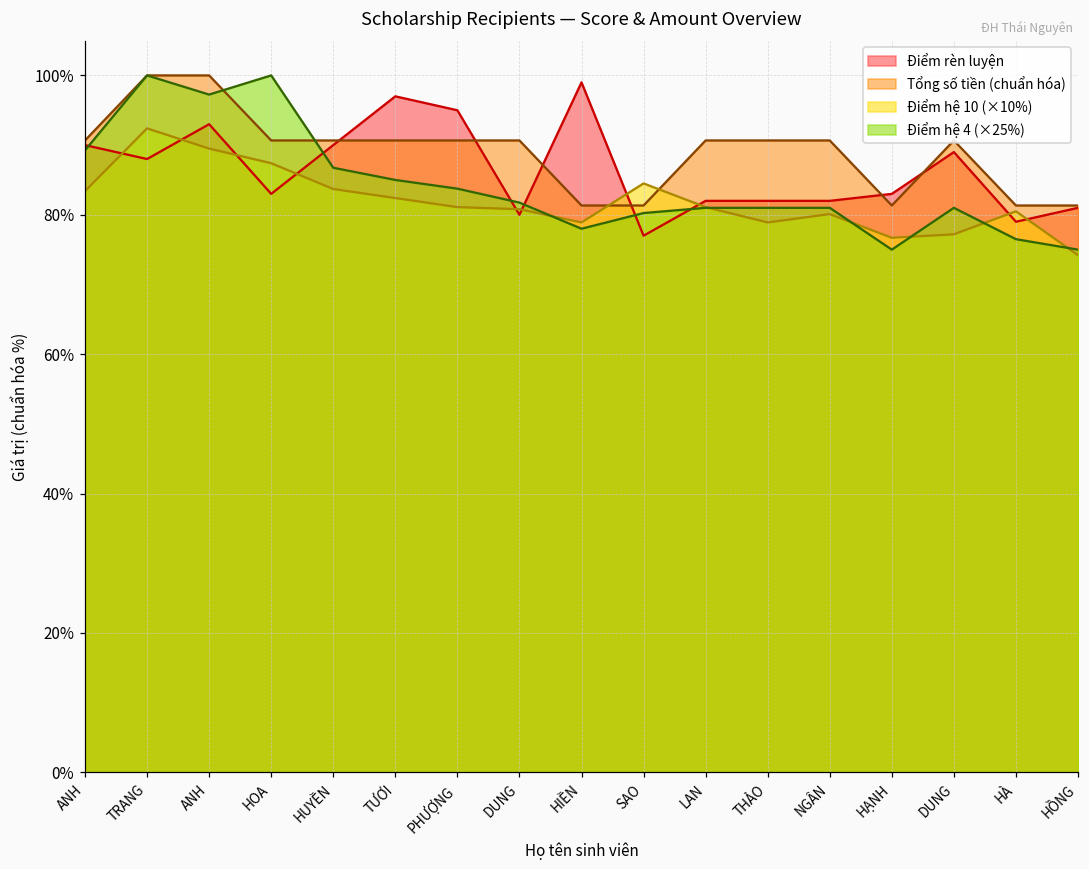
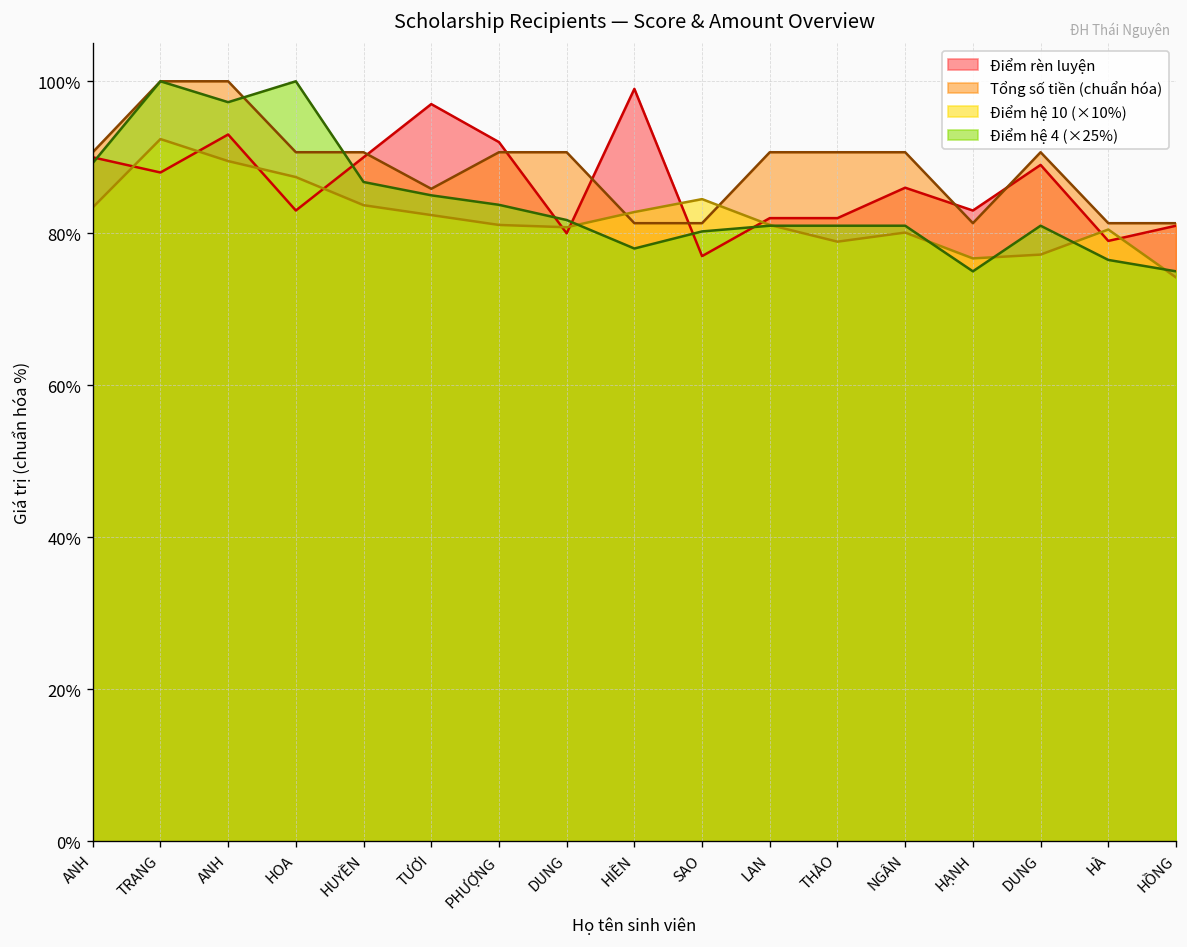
  {
    "Điểm rèn luyện": {
      "TRANG": "88%",
      "HOA": "83%",
      "HUYỀN": "90%",
      "TƯƠI": "97%",
-     "PHƯỢNG": "95%",
+     "PHƯỢNG": "92%",
      "HIỀN": "99%",
      "SAO": "77%",
      "LAN": "82%",
      "THẢO": "82%",
-     "NGÂN": "82%",
+     "NGÂN": "86%",
      "HẠNH": "83%",
      "HÀ": "79%"
    },
    "Tổng số tiền (chuẩn hóa)": {
      "HOA": "91%",
      "HUYỀN": "91%",
-     "TƯƠI": "91%",
+     "TƯƠI": "86%",
      "PHƯỢNG": "91%",
      "HIỀN": "81%",
      "SAO": "81%",
      "LAN": "91%",
      "THẢO": "91%",
      "NGÂN": "91%",
      "HẠNH": "81%",
      "HÀ": "81%"
    },
    "Điểm hệ 10 (×10%)": {
      "TRANG": "92%",
      "HOA": "87%",
      "HUYỀN": "84%",
      "TƯƠI": "82%",
      "PHƯỢNG": "81%",
-     "HIỀN": "79%",
+     "HIỀN": "83%",
      "SAO": "85%",
      "THẢO": "79%",
      "NGÂN": "80%",
      "HẠNH": "77%",
      "HÀ": "81%",
      "HỒNG": "74%"
    },
    "Điểm hệ 4 (×25%)": {
      "HOA": "100%",
      "HUYỀN": "87%",
      "TƯƠI": "85%",
      "PHƯỢNG": "84%",
      "HIỀN": "78%",
      "SAO": "80%",
      "THẢO": "81%",
      "NGÂN": "81%",
      "HẠNH": "75%",
      "HÀ": "77%",
      "HỒNG": "75%"
    }
  }
